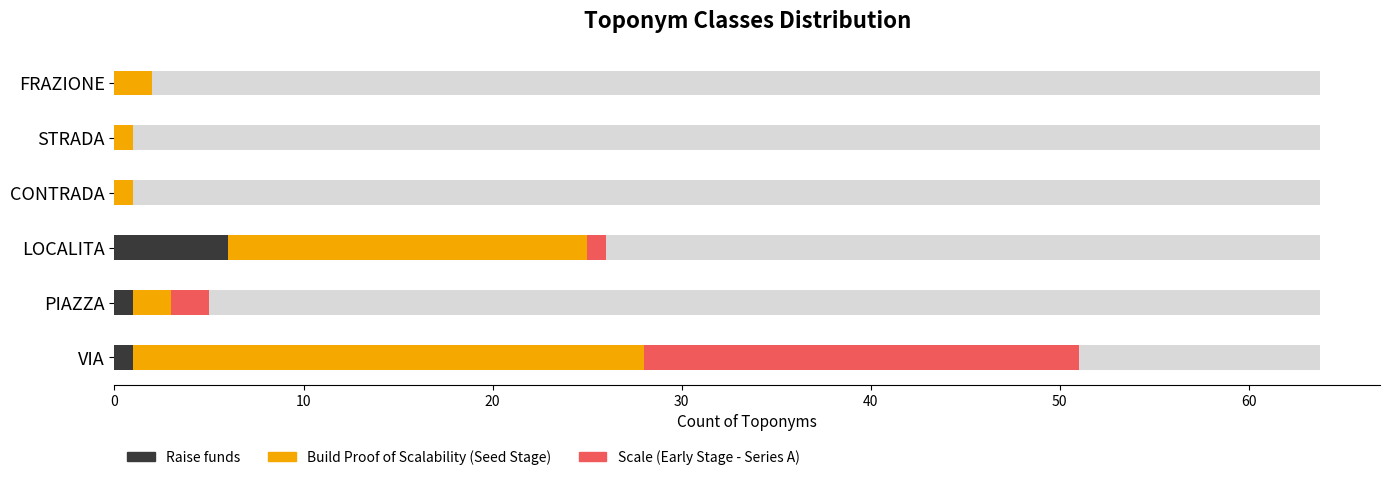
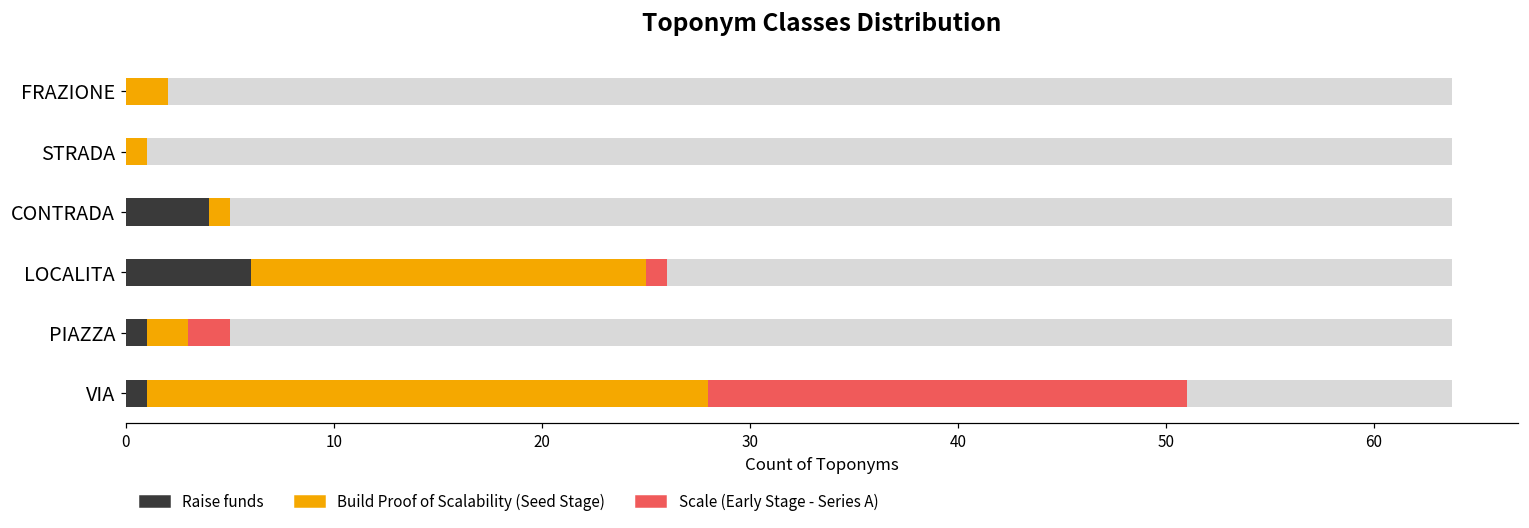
  {
    "Raise funds": {
      "FRAZIONE": 0,
      "STRADA": 0,
-     "CONTRADA": 0
+     "CONTRADA": 4
    }
  }
